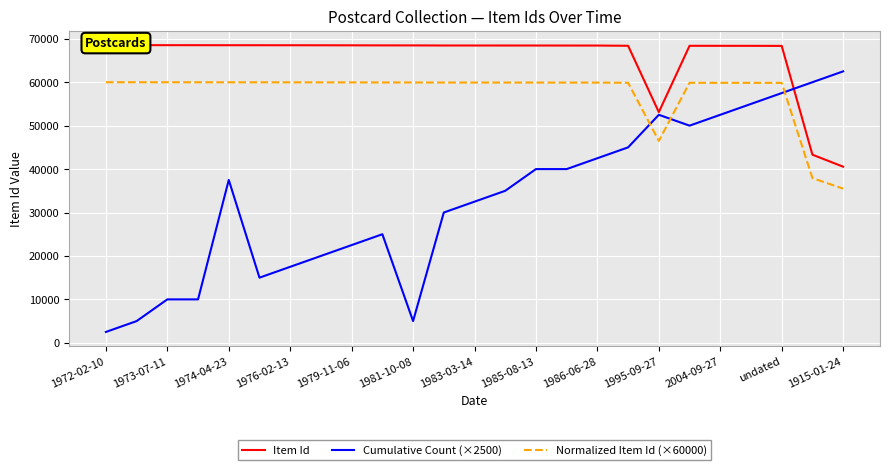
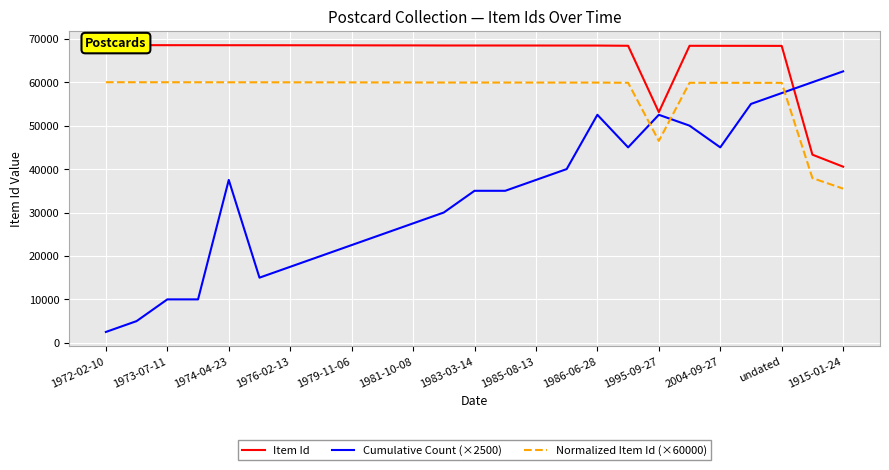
  {
    "Item Id": {
      "1973-07-11": 69000,
      "1974-04-23": 69000,
      "1976-02-13": 69000,
      "1979-11-06": 68000,
      "1981-10-08": 68000,
      "1983-03-14": 68000,
      "1985-08-13": 68000,
      "1986-06-28": 68000,
      "1995-09-27": 53000,
      "2004-09-27": 68000,
      "undated": 68000,
      "1915-01-24": 41000
    },
    "Cumulative Count (×2500)": {
      "1972-02-10": 3000,
      "1973-07-11": 10000,
      "1974-04-23": 38000,
      "1976-02-13": 18000,
      "1979-11-06": 23000,
-     "1981-10-08": 5000,
-     "1983-03-14": 33000,
-     "1985-08-13": 40000,
-     "1986-06-28": 43000,
+     "1981-10-08": 28000,
+     "1983-03-14": 35000,
+     "1985-08-13": 38000,
+     "1986-06-28": 53000,
      "1995-09-27": 53000,
-     "2004-09-27": 53000,
+     "2004-09-27": 45000,
      "undated": 58000,
      "1915-01-24": 63000
    },
    "Normalized Item Id (×60000)": {
      "1972-02-10": 60000,
      "1973-07-11": 60000,
      "1974-04-23": 60000,
      "1976-02-13": 60000,
      "1979-11-06": 60000,
      "1981-10-08": 60000,
      "1983-03-14": 60000,
      "1985-08-13": 60000,
      "1986-06-28": 60000,
      "1995-09-27": 46000,
      "2004-09-27": 60000,
      "undated": 60000,
      "1915-01-24": 35000
    }
  }
